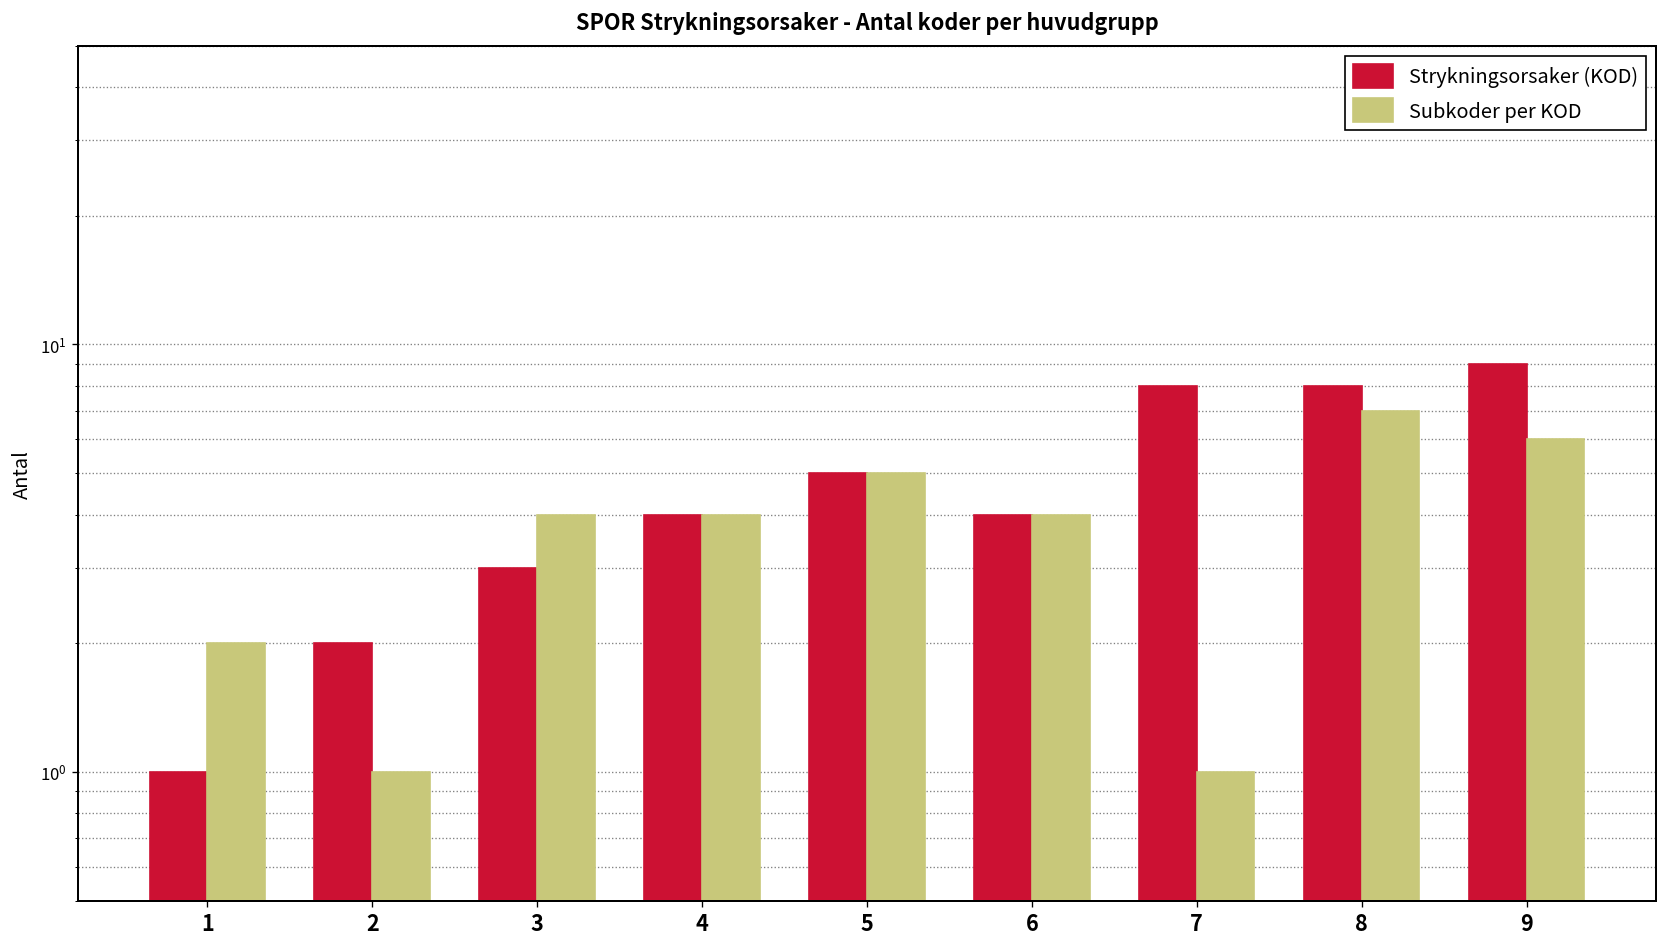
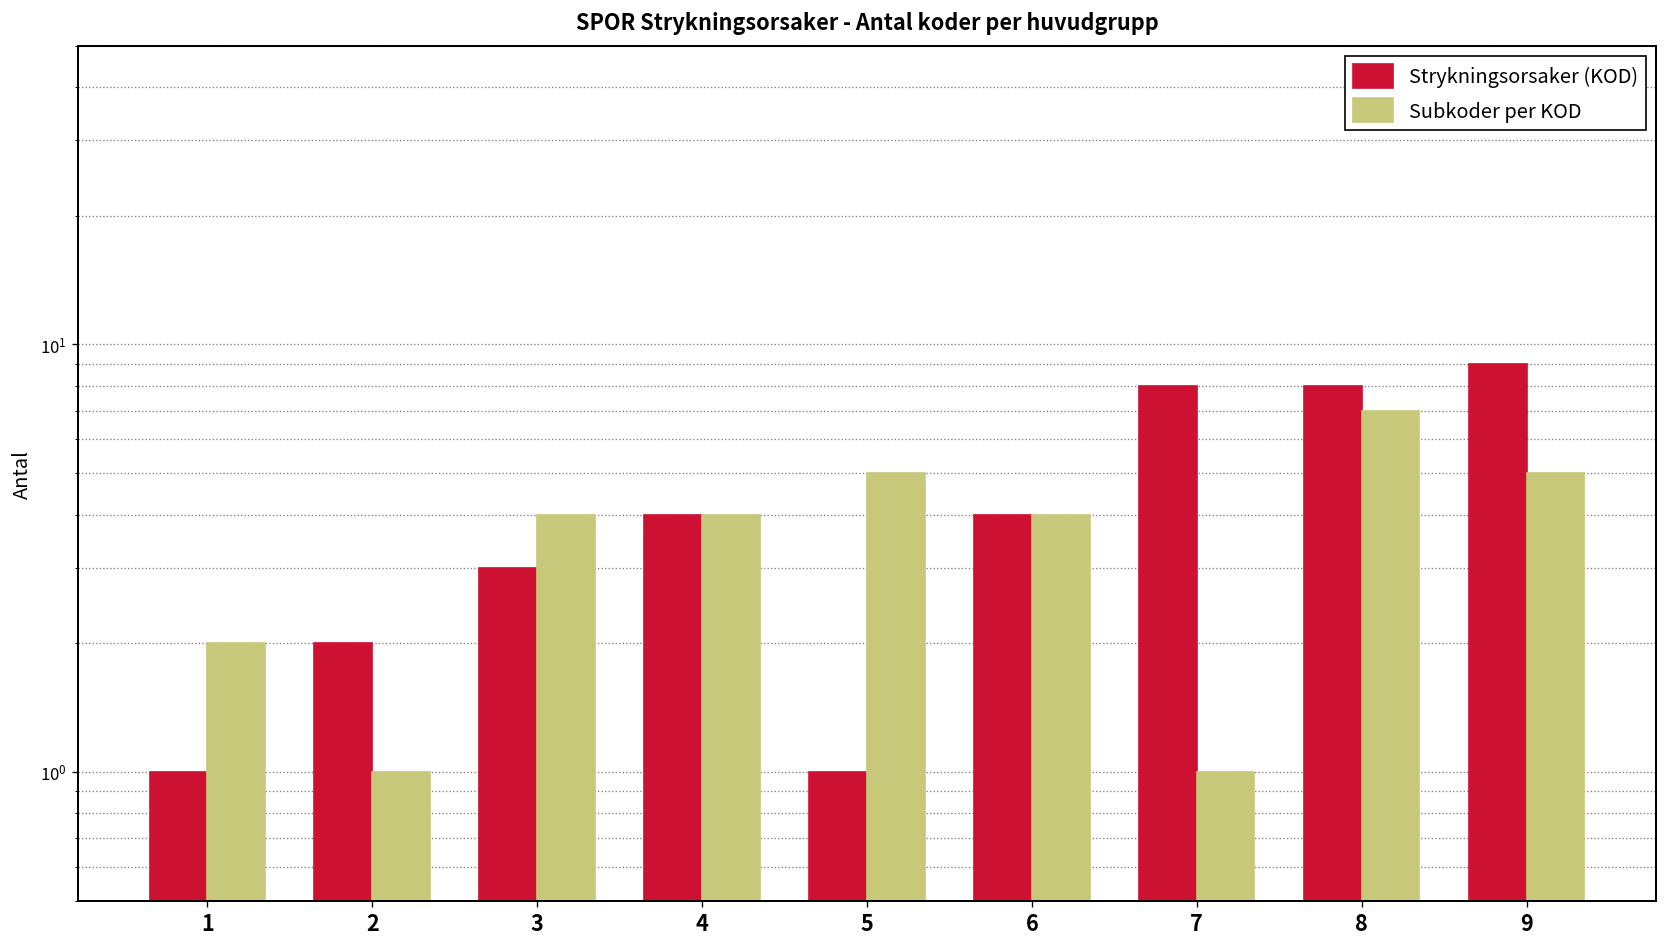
  {
    "Strykningsorsaker (KOD)": {
      "1": 1,
      "2": 2,
      "3": 3,
      "4": 4,
-     "5": 5,
+     "5": 1,
      "6": 4,
      "7": 8,
      "8": 8,
      "9": 9
    },
    "Subkoder per KOD": {
      "1": 2,
      "2": 1,
      "3": 4,
      "4": 4,
      "5": 5,
      "6": 4,
      "7": 1,
      "8": 7,
-     "9": 6
+     "9": 5
    }
  }
